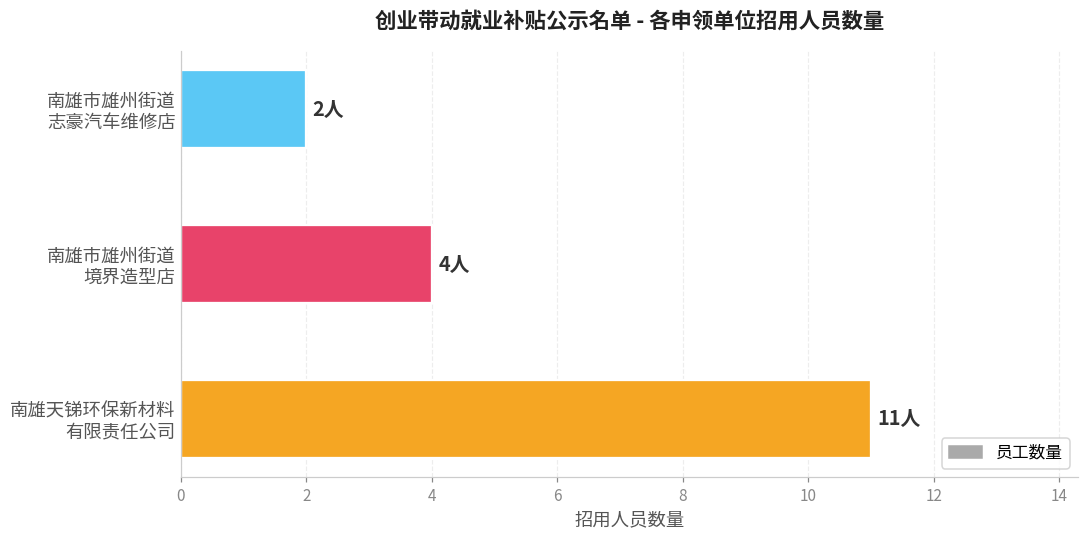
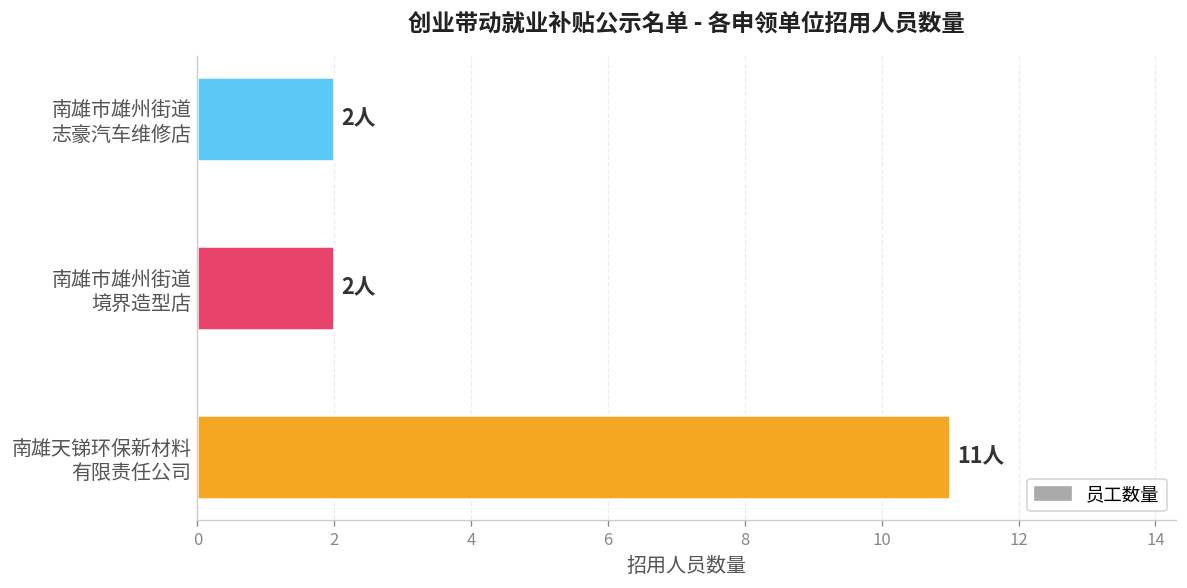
  {
    "南雄市雄州街道 志豪汽车维修店": "2人",
-   "南雄市雄州街道 境界造型店": "4人",
+   "南雄市雄州街道 境界造型店": "2人",
    "南雄天锑环保新材料 有限责任公司": "11人"
  }
